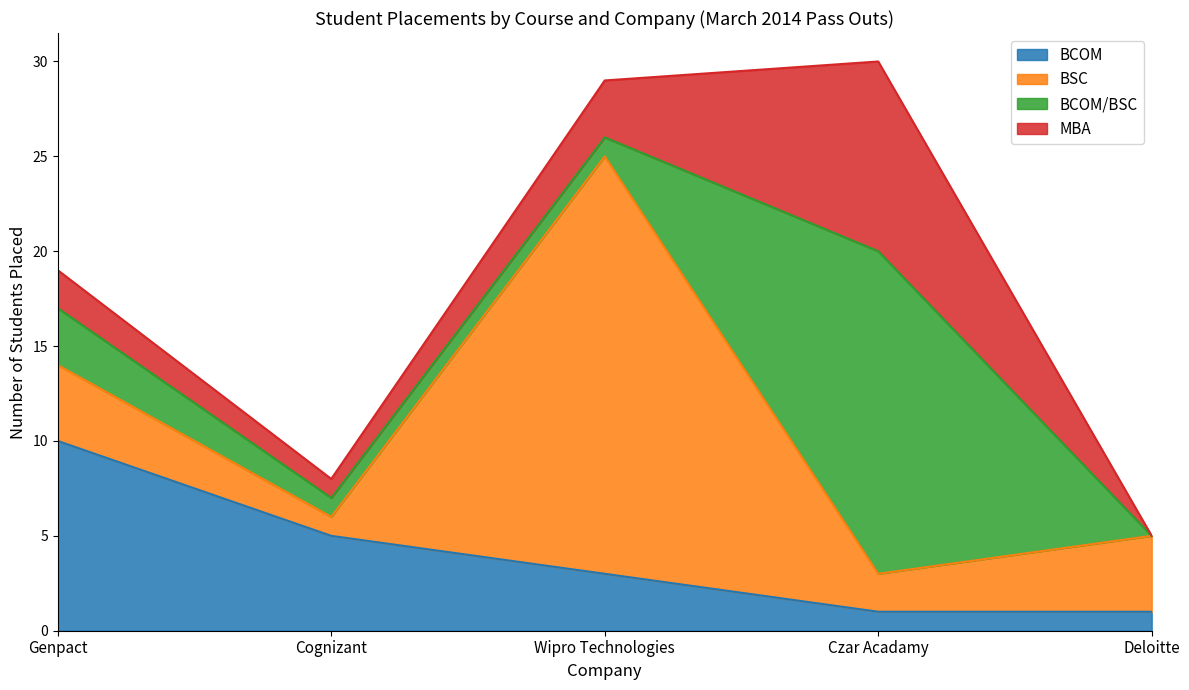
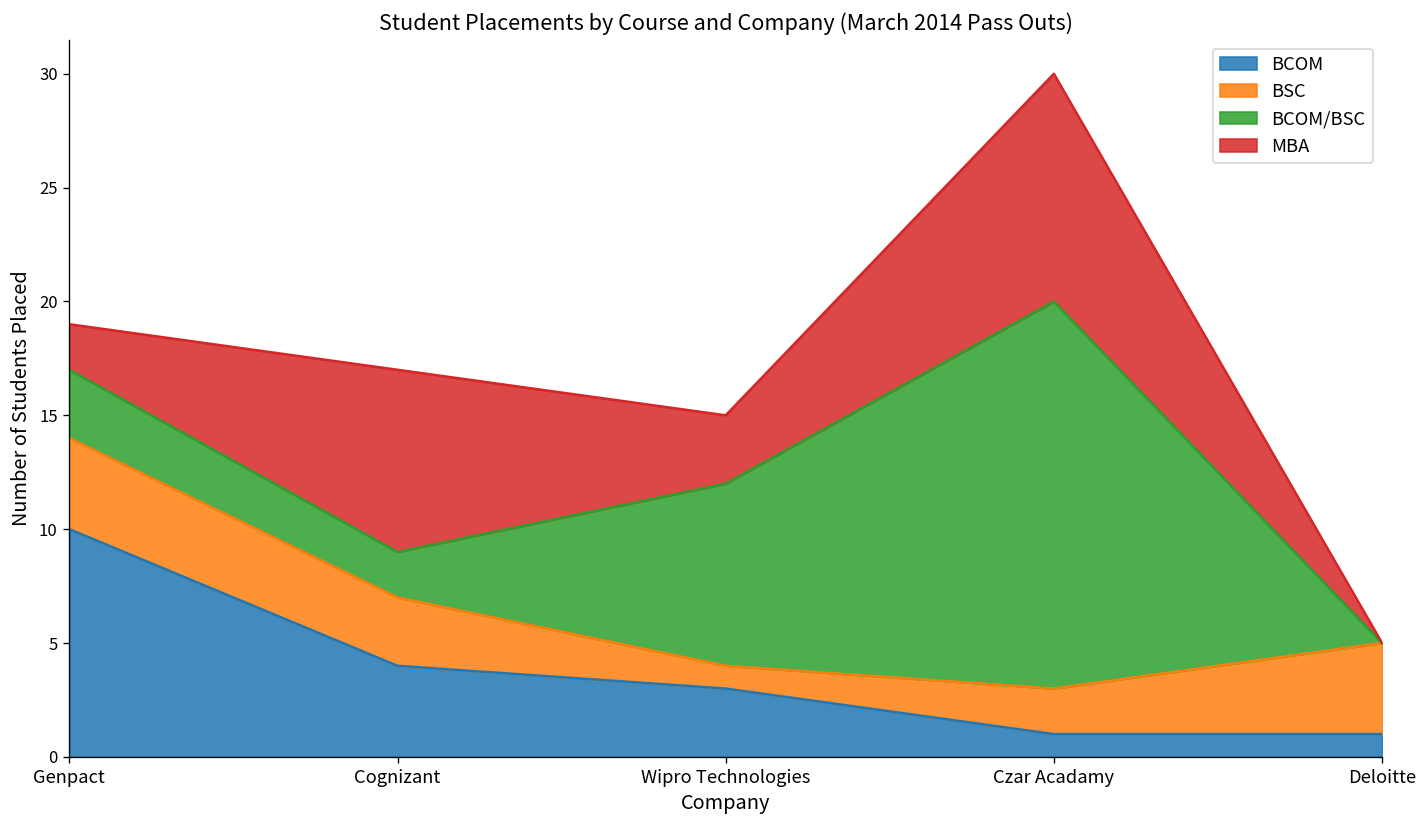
  {
    "BCOM": {
      "Genpact": 10,
-     "Cognizant": 5,
+     "Cognizant": 4,
      "Wipro Technologies": 3,
      "Czar Acadamy": 1,
      "Deloitte": 1
    },
    "BSC": {
      "Genpact": 4,
-     "Cognizant": 1,
-     "Wipro Technologies": 22,
+     "Cognizant": 3,
+     "Wipro Technologies": 1,
      "Czar Acadamy": 2
    },
    "BCOM/BSC": {
      "Genpact": 3,
-     "Cognizant": 1,
-     "Wipro Technologies": 1,
+     "Cognizant": 2,
+     "Wipro Technologies": 8,
      "Czar Acadamy": 17
    },
    "MBA": {
      "Genpact": 2,
-     "Cognizant": 1,
+     "Cognizant": 8,
      "Wipro Technologies": 3,
      "Czar Acadamy": 10
    }
  }
